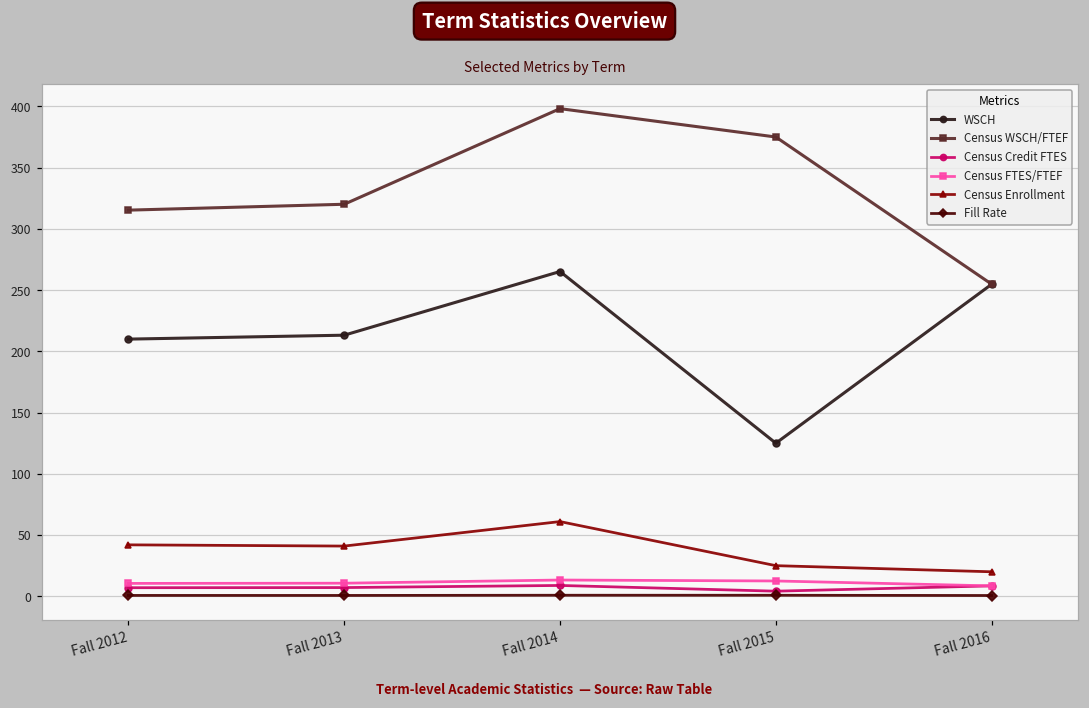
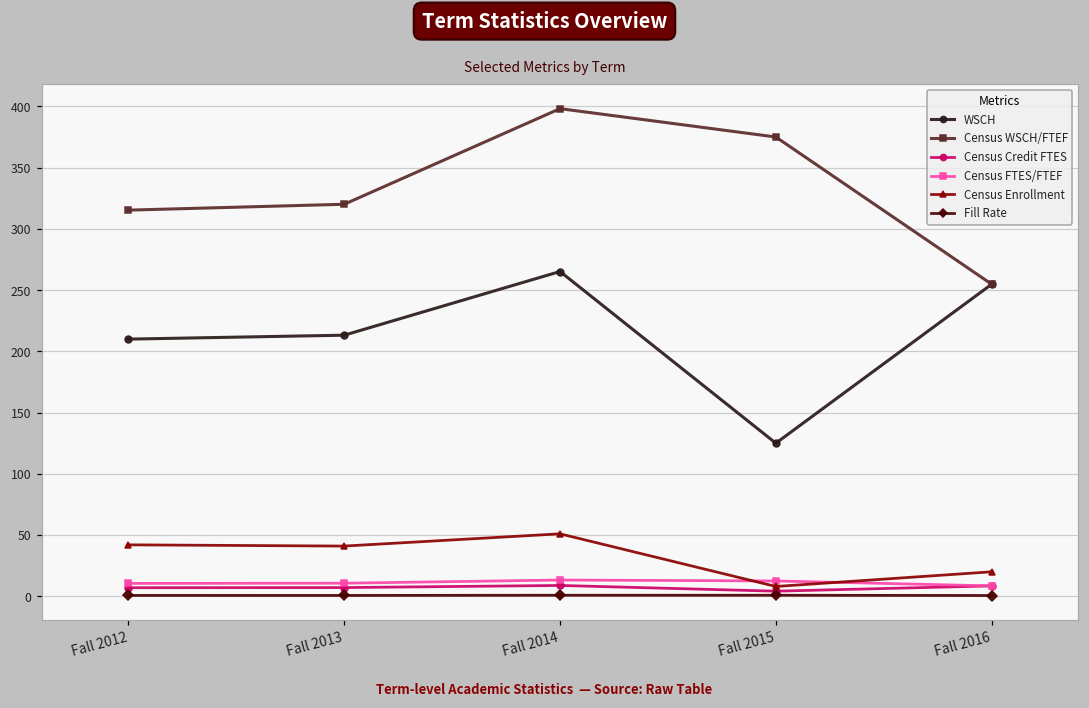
  {
    "Census Credit FTES": {
      "Fall 2012": 7,
      "Fall 2013": 7,
      "Fall 2014": 9,
      "Fall 2015": 4
    },
    "Census FTES/FTEF": {
      "Fall 2012": 11,
      "Fall 2013": 11,
      "Fall 2014": 13,
      "Fall 2015": 13
    },
    "Census Enrollment": {
      "Fall 2012": 42,
      "Fall 2013": 41,
-     "Fall 2014": 61,
-     "Fall 2015": 25,
+     "Fall 2014": 51,
+     "Fall 2015": 8,
      "Fall 2016": 20
    }
  }
